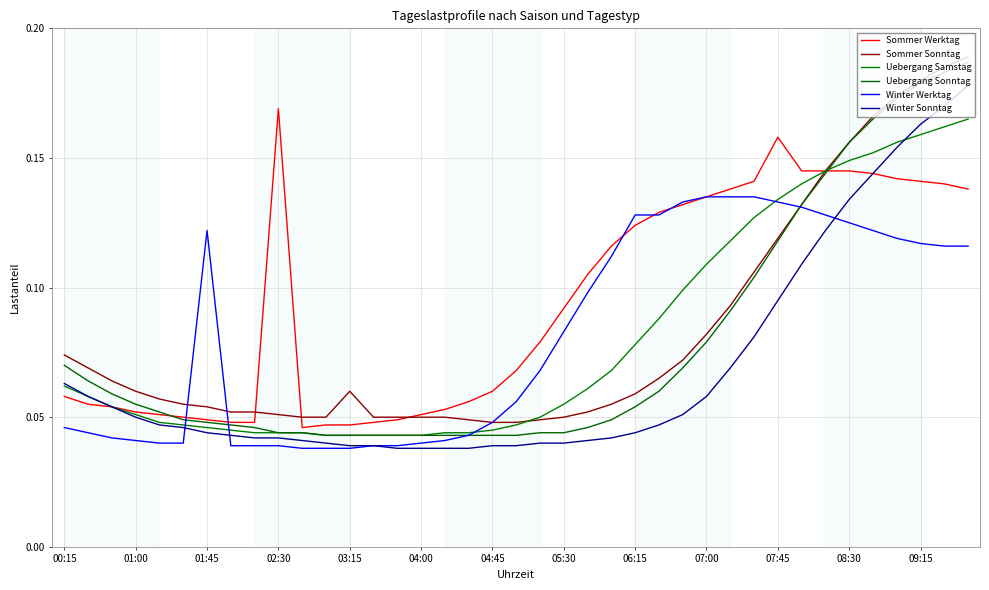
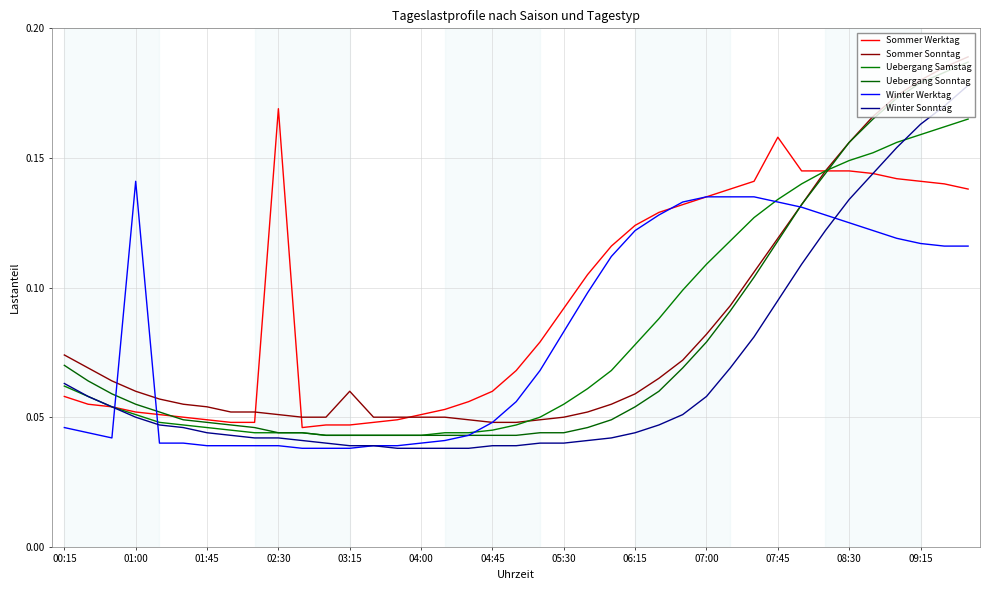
  {
    "Sommer Werktag": {
      "00:15": 0.058,
      "01:00": 0.052,
      "01:45": 0.049,
      "02:30": 0.169,
      "03:15": 0.047,
      "04:00": 0.051,
      "04:45": 0.060,
      "05:30": 0.092,
      "06:15": 0.124,
      "07:45": 0.158,
      "08:30": 0.145,
      "09:15": 0.141
    },
    "Sommer Sonntag": {
      "00:15": 0.074,
      "01:00": 0.060,
      "01:45": 0.054,
      "02:30": 0.051,
      "03:15": 0.060,
      "04:00": 0.050,
      "05:30": 0.050,
      "06:15": 0.059,
      "07:00": 0.082,
      "07:45": 0.119
    },
    "Winter Werktag": {
      "00:15": 0.046,
-     "01:00": 0.041,
-     "01:45": 0.122,
+     "01:00": 0.141,
+     "01:45": 0.039,
      "02:30": 0.039,
      "03:15": 0.038,
      "04:00": 0.040,
      "05:30": 0.083,
-     "06:15": 0.128,
+     "06:15": 0.122,
      "07:45": 0.133,
      "08:30": 0.125,
      "09:15": 0.117
    },
    "Winter Sonntag": {
      "00:15": 0.063,
      "01:00": 0.050,
      "01:45": 0.044,
      "02:30": 0.042,
      "03:15": 0.039,
      "04:00": 0.038,
      "04:45": 0.039,
      "05:30": 0.040,
      "06:15": 0.044,
      "07:00": 0.058,
      "07:45": 0.095,
      "08:30": 0.134,
      "09:15": 0.163
    }
  }
